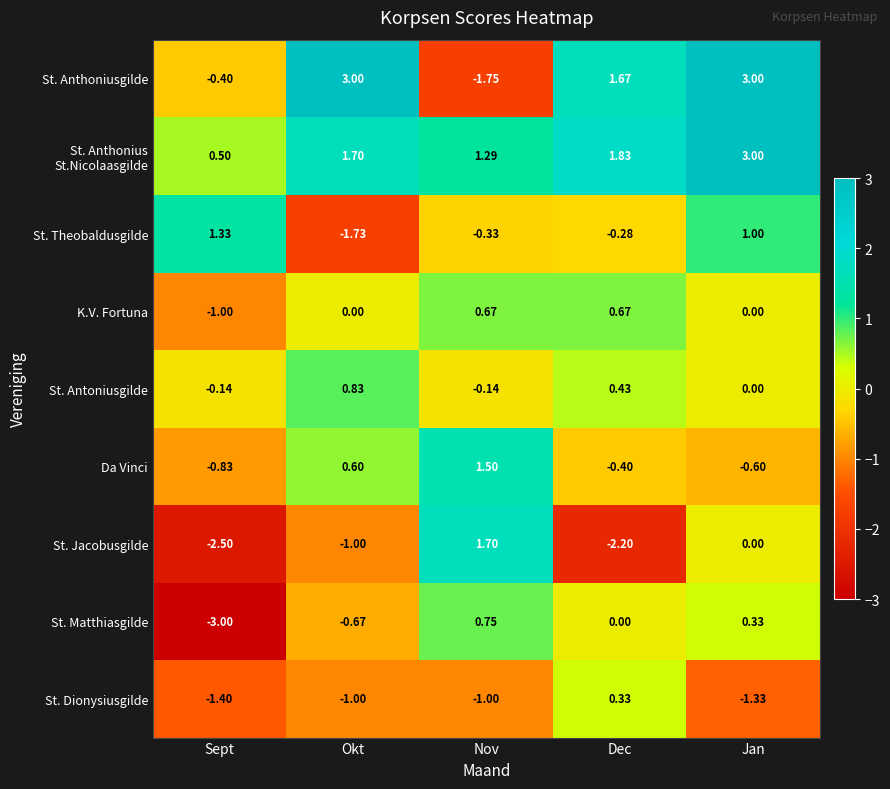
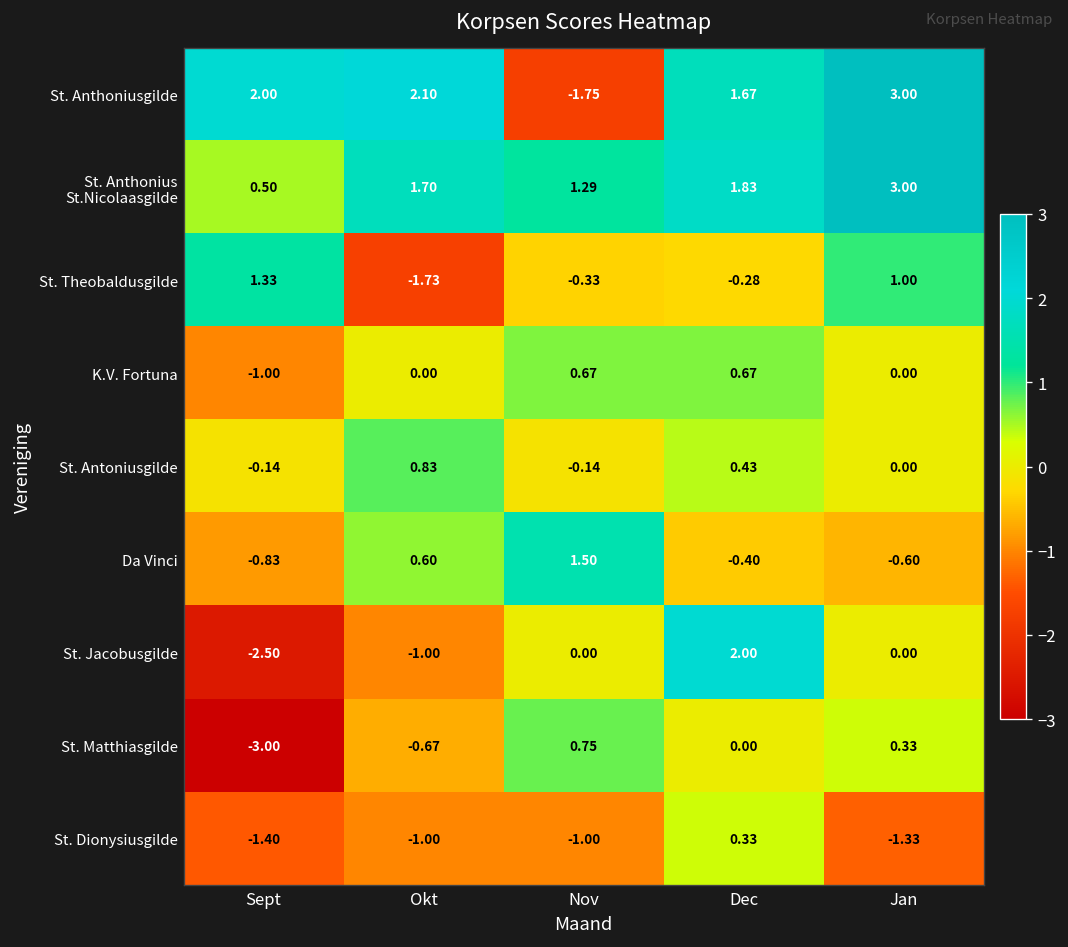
  {
    "St. Anthoniusgilde": {
-     "Sept": -0.40,
-     "Okt": 3.00,
+     "Sept": 2.00,
+     "Okt": 2.10,
      "Nov": -1.75,
      "Dec": 1.67,
      "Jan": 3.00
    },
    "St. Anthonius St.Nicolaasgilde": {
      "Sept": 0.50,
      "Okt": 1.70,
      "Nov": 1.29,
      "Dec": 1.83,
      "Jan": 3.00
    },
    "St. Theobaldusgilde": {
      "Sept": 1.33,
      "Okt": -1.73,
      "Nov": -0.33,
      "Dec": -0.28,
      "Jan": 1.00
    },
    "K.V. Fortuna": {
      "Sept": -1.00,
      "Okt": 0.00,
      "Nov": 0.67,
      "Dec": 0.67,
      "Jan": 0.00
    },
    "St. Antoniusgilde": {
      "Sept": -0.14,
      "Okt": 0.83,
      "Nov": -0.14,
      "Dec": 0.43,
      "Jan": 0.00
    },
    "Da Vinci": {
      "Sept": -0.83,
      "Okt": 0.60,
      "Nov": 1.50,
      "Dec": -0.40,
      "Jan": -0.60
    },
    "St. Jacobusgilde": {
      "Sept": -2.50,
      "Okt": -1.00,
-     "Nov": 1.70,
-     "Dec": -2.20,
+     "Nov": 0.00,
+     "Dec": 2.00,
      "Jan": 0.00
    },
    "St. Matthiasgilde": {
      "Sept": -3.00,
      "Okt": -0.67,
      "Nov": 0.75,
      "Dec": 0.00,
      "Jan": 0.33
    },
    "St. Dionysiusgilde": {
      "Sept": -1.40,
      "Okt": -1.00,
      "Nov": -1.00,
      "Dec": 0.33,
      "Jan": -1.33
    }
  }
